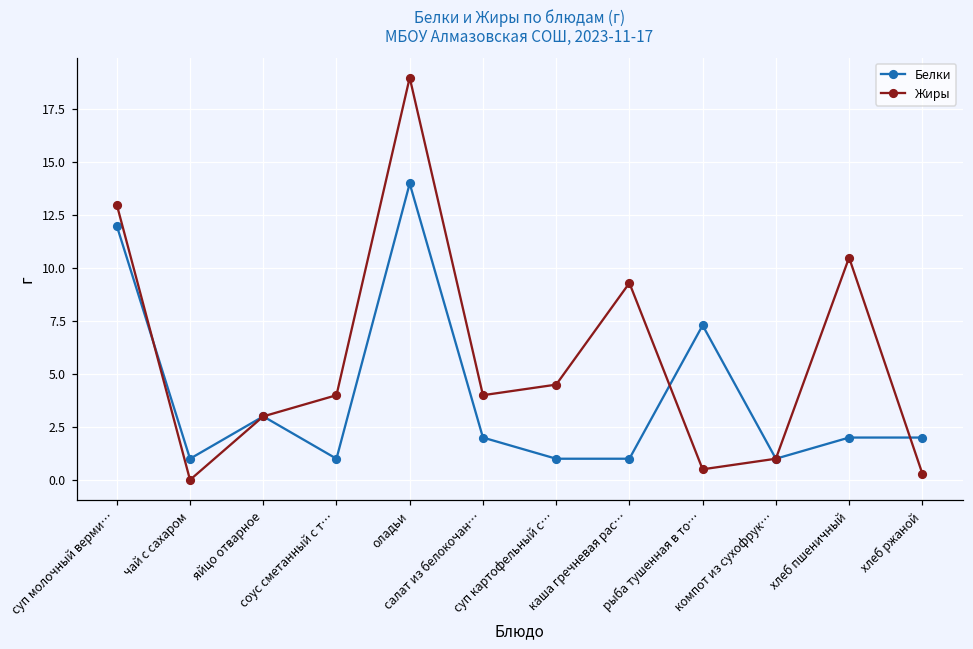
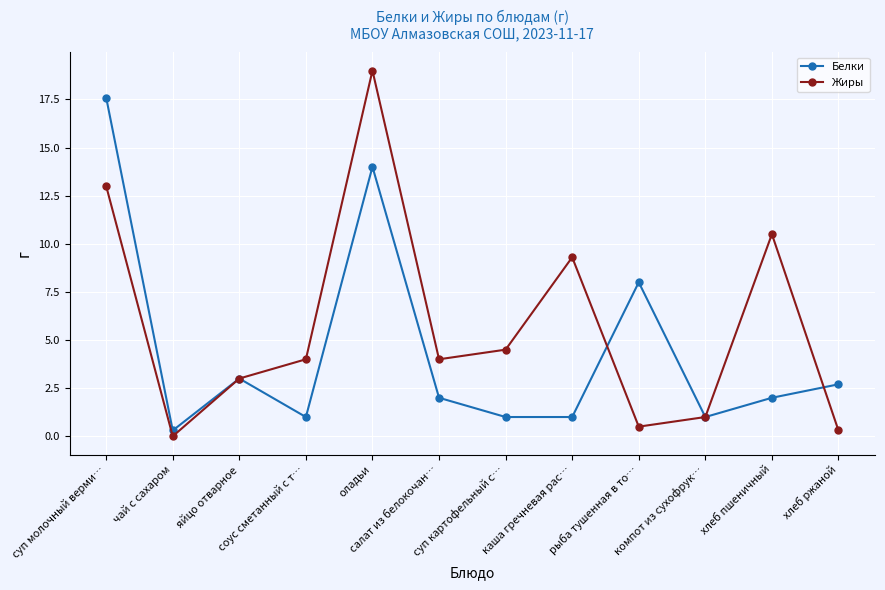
  {
    "Белки": {
-     "суп молочный верми…": 12.0,
-     "чай с сахаром": 1.0,
+     "суп молочный верми…": 17.6,
+     "чай с сахаром": 0.3,
      "соус сметанный с т…": 1.0,
      "оладьи": 14.0,
      "салат из белокочан…": 2.0,
      "суп картофельный с…": 1.0,
      "каша гречневая рас…": 1.0,
-     "рыба тушенная в то…": 7.3,
+     "рыба тушенная в то…": 8.0,
      "хлеб пшеничный": 2.0,
-     "хлеб ржаной": 2.0
+     "хлеб ржаной": 2.7
    },
    "Жиры": {
      "суп молочный верми…": 13.0,
      "чай с сахаром": 0.0,
      "соус сметанный с т…": 4.0,
      "оладьи": 19.0,
      "салат из белокочан…": 4.0,
      "суп картофельный с…": 4.5,
      "каша гречневая рас…": 9.3,
      "рыба тушенная в то…": 0.5,
      "хлеб пшеничный": 10.5,
      "хлеб ржаной": 0.3
    }
  }
